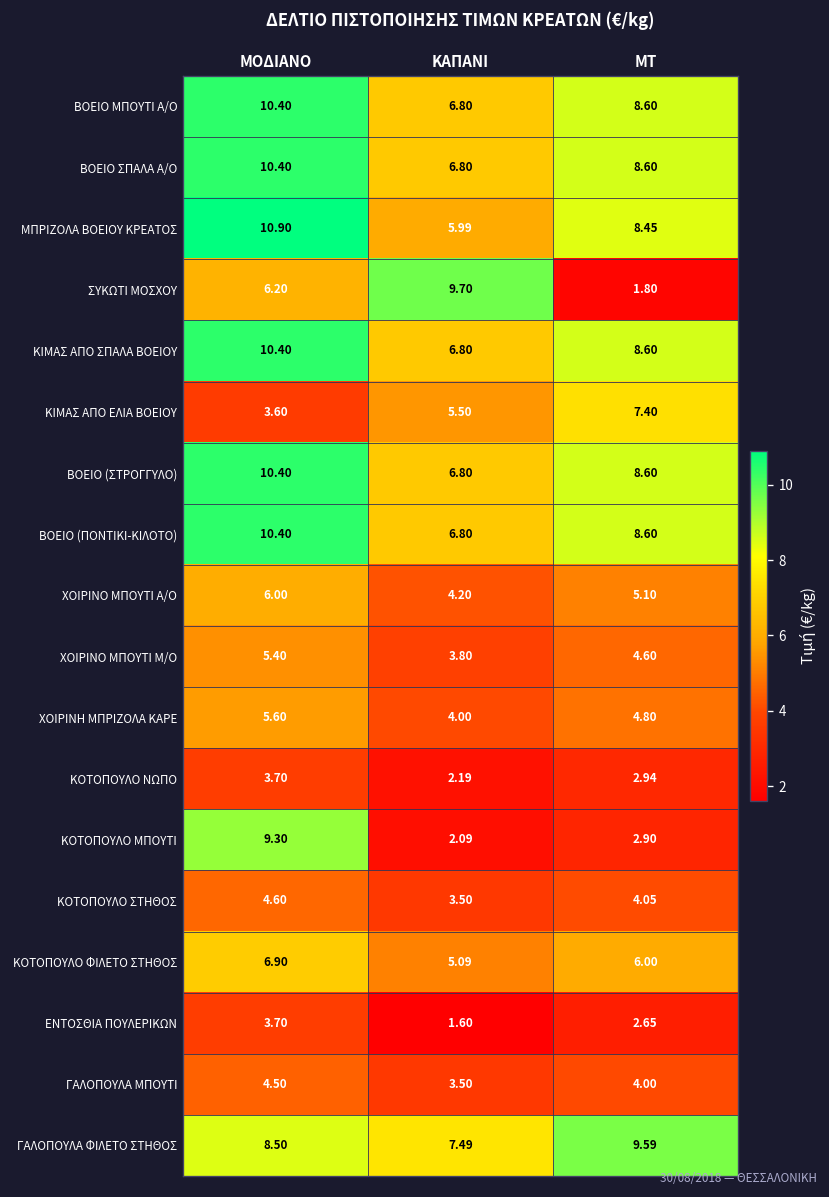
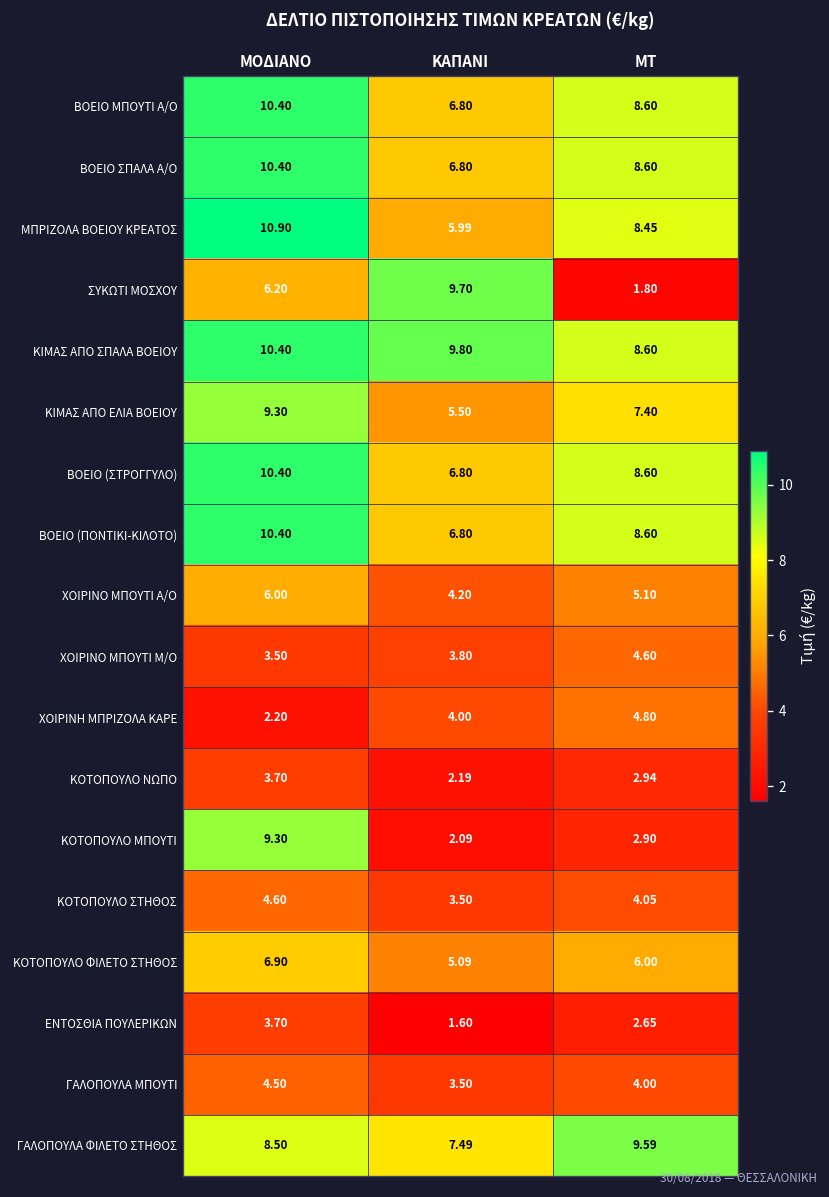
  {
    "ΒΟΕΙΟ ΜΠΟΥΤΙ Α/Ο": {
      "ΜΟΔΙΑΝΟ": 10.40,
      "ΚΑΠΑΝΙ": 6.80,
      "ΜΤ": 8.60
    },
    "ΒΟΕΙΟ ΣΠΑΛΑ Α/Ο": {
      "ΜΟΔΙΑΝΟ": 10.40,
      "ΚΑΠΑΝΙ": 6.80,
      "ΜΤ": 8.60
    },
    "ΜΠΡΙΖΟΛΑ ΒΟΕΙΟΥ ΚΡΕΑΤΟΣ": {
      "ΜΟΔΙΑΝΟ": 10.90,
      "ΚΑΠΑΝΙ": 5.99,
      "ΜΤ": 8.45
    },
    "ΣΥΚΩΤΙ ΜΟΣΧΟΥ": {
      "ΜΟΔΙΑΝΟ": 6.20,
      "ΚΑΠΑΝΙ": 9.70,
      "ΜΤ": 1.80
    },
    "ΚΙΜΑΣ ΑΠΟ ΣΠΑΛΑ ΒΟΕΙΟΥ": {
      "ΜΟΔΙΑΝΟ": 10.40,
-     "ΚΑΠΑΝΙ": 6.80,
+     "ΚΑΠΑΝΙ": 9.80,
      "ΜΤ": 8.60
    },
    "ΚΙΜΑΣ ΑΠO ΕΛΙΑ ΒΟΕΙΟΥ": {
-     "ΜΟΔΙΑΝΟ": 3.60,
+     "ΜΟΔΙΑΝΟ": 9.30,
      "ΚΑΠΑΝΙ": 5.50,
      "ΜΤ": 7.40
    },
    "ΒΟΕΙΟ (ΣΤΡΟΓΓΥΛΟ)": {
      "ΜΟΔΙΑΝΟ": 10.40,
      "ΚΑΠΑΝΙ": 6.80,
      "ΜΤ": 8.60
    },
    "ΒΟΕΙΟ (ΠΟΝΤΙΚΙ-ΚΙΛΟΤΟ)": {
      "ΜΟΔΙΑΝΟ": 10.40,
      "ΚΑΠΑΝΙ": 6.80,
      "ΜΤ": 8.60
    },
    "ΧΟΙΡΙΝΟ ΜΠΟΥΤΙ Α/Ο": {
      "ΜΟΔΙΑΝΟ": 6.00,
      "ΚΑΠΑΝΙ": 4.20,
      "ΜΤ": 5.10
    },
    "ΧΟΙΡΙΝΟ ΜΠΟΥΤΙ Μ/Ο": {
-     "ΜΟΔΙΑΝΟ": 5.40,
+     "ΜΟΔΙΑΝΟ": 3.50,
      "ΚΑΠΑΝΙ": 3.80,
      "ΜΤ": 4.60
    },
    "ΧΟΙΡΙΝΗ ΜΠΡΙΖΟΛΑ ΚΑΡΕ": {
-     "ΜΟΔΙΑΝΟ": 5.60,
+     "ΜΟΔΙΑΝΟ": 2.20,
      "ΚΑΠΑΝΙ": 4.00,
      "ΜΤ": 4.80
    },
    "ΚΟΤΟΠΟΥΛΟ ΝΩΠΟ": {
      "ΜΟΔΙΑΝΟ": 3.70,
      "ΚΑΠΑΝΙ": 2.19,
      "ΜΤ": 2.94
    },
    "ΚΟΤΟΠΟΥΛΟ ΜΠΟΥΤΙ": {
      "ΜΟΔΙΑΝΟ": 9.30,
      "ΚΑΠΑΝΙ": 2.09,
      "ΜΤ": 2.90
    },
    "ΚΟΤΟΠΟΥΛΟ ΣΤΗΘΟΣ": {
      "ΜΟΔΙΑΝΟ": 4.60,
      "ΚΑΠΑΝΙ": 3.50,
      "ΜΤ": 4.05
    },
    "ΚΟΤΟΠΟΥΛΟ ΦΙΛΕΤΟ ΣΤΗΘΟΣ": {
      "ΜΟΔΙΑΝΟ": 6.90,
      "ΚΑΠΑΝΙ": 5.09,
      "ΜΤ": 6.00
    },
    "ΕΝΤΟΣΘΙΑ ΠΟΥΛΕΡΙΚΩΝ": {
      "ΜΟΔΙΑΝΟ": 3.70,
      "ΚΑΠΑΝΙ": 1.60,
      "ΜΤ": 2.65
    },
    "ΓΑΛΟΠΟΥΛΑ ΜΠΟΥΤΙ": {
      "ΜΟΔΙΑΝΟ": 4.50,
      "ΚΑΠΑΝΙ": 3.50,
      "ΜΤ": 4.00
    },
    "ΓΑΛΟΠΟΥΛΑ ΦΙΛΕΤΟ ΣΤΗΘΟΣ": {
      "ΜΟΔΙΑΝΟ": 8.50,
      "ΚΑΠΑΝΙ": 7.49,
      "ΜΤ": 9.59
    }
  }
